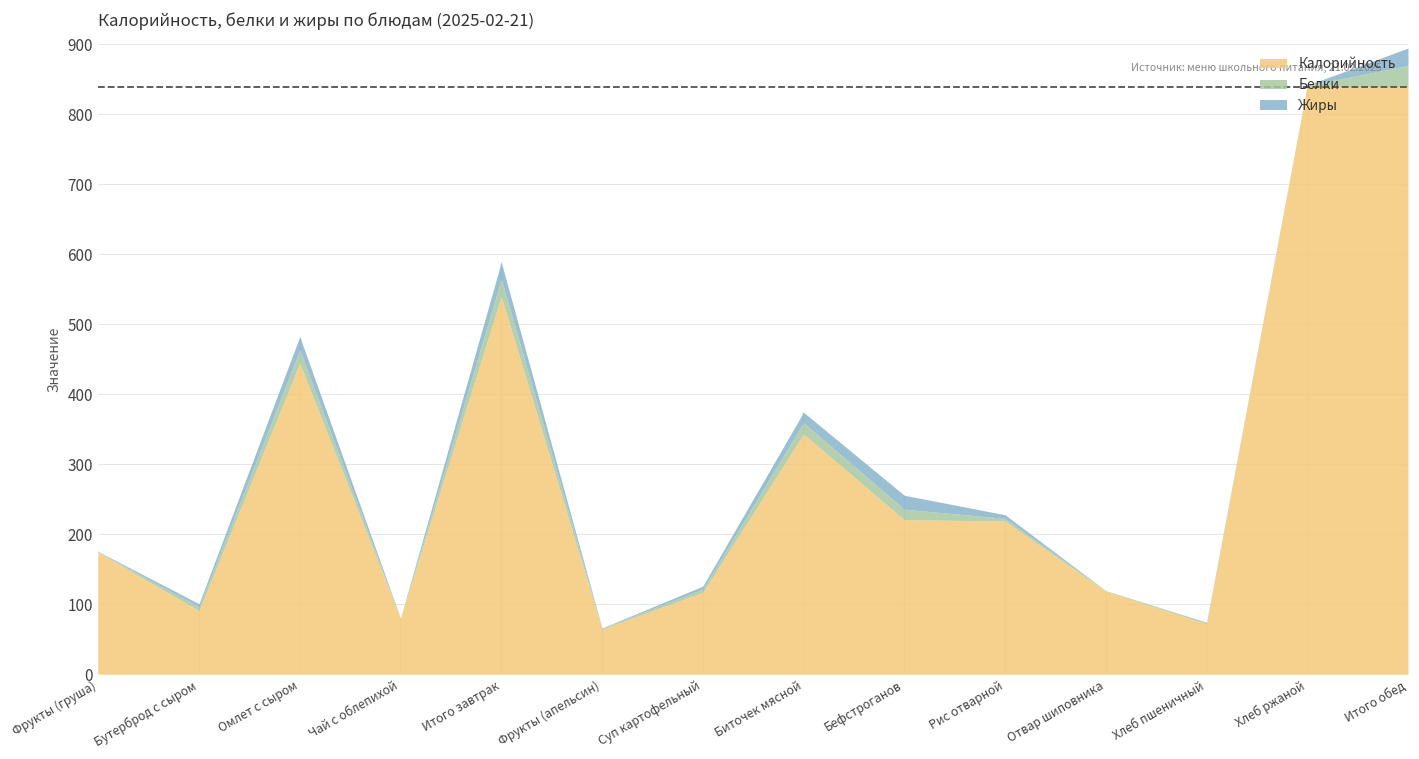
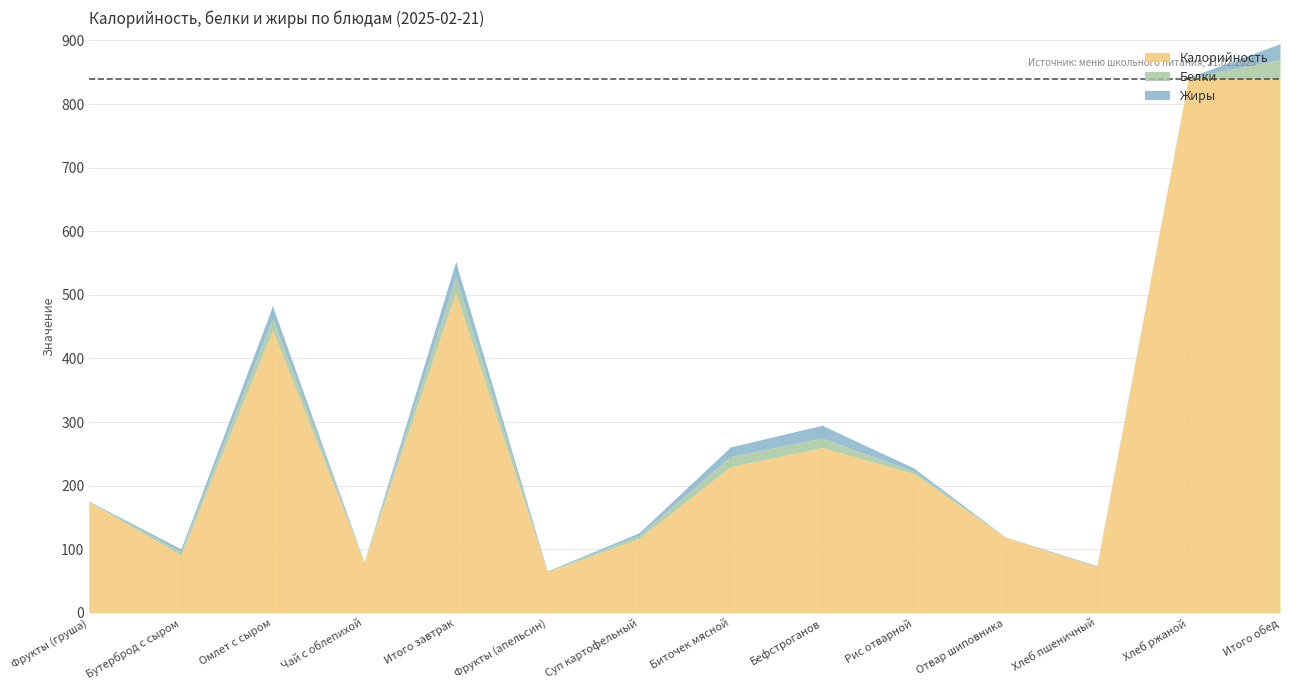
  {
    "Калорийность": {
      "Бутерброд с сыром": 90,
      "Омлет с сыром": 440,
-     "Итого завтрак": 540,
+     "Итого завтрак": 500,
      "Суп картофельный": 120,
-     "Биточек мясной": 340,
-     "Бефстроганов": 220,
+     "Биточек мясной": 230,
+     "Бефстроганов": 260,
      "Итого обед": 840
    }
  }
